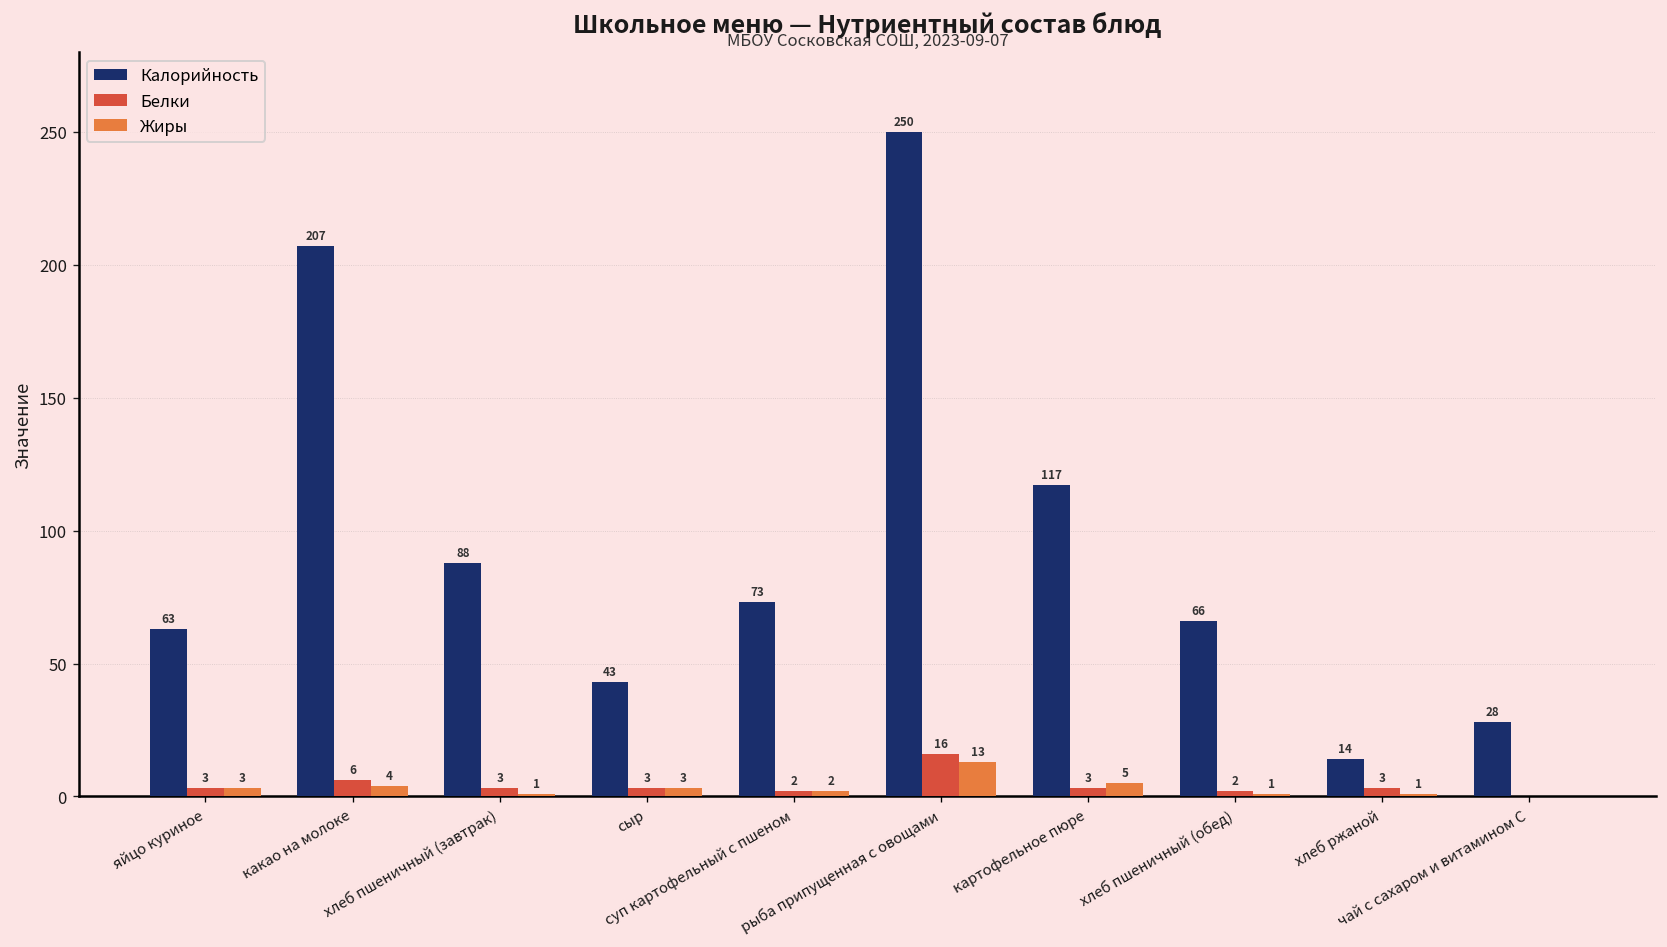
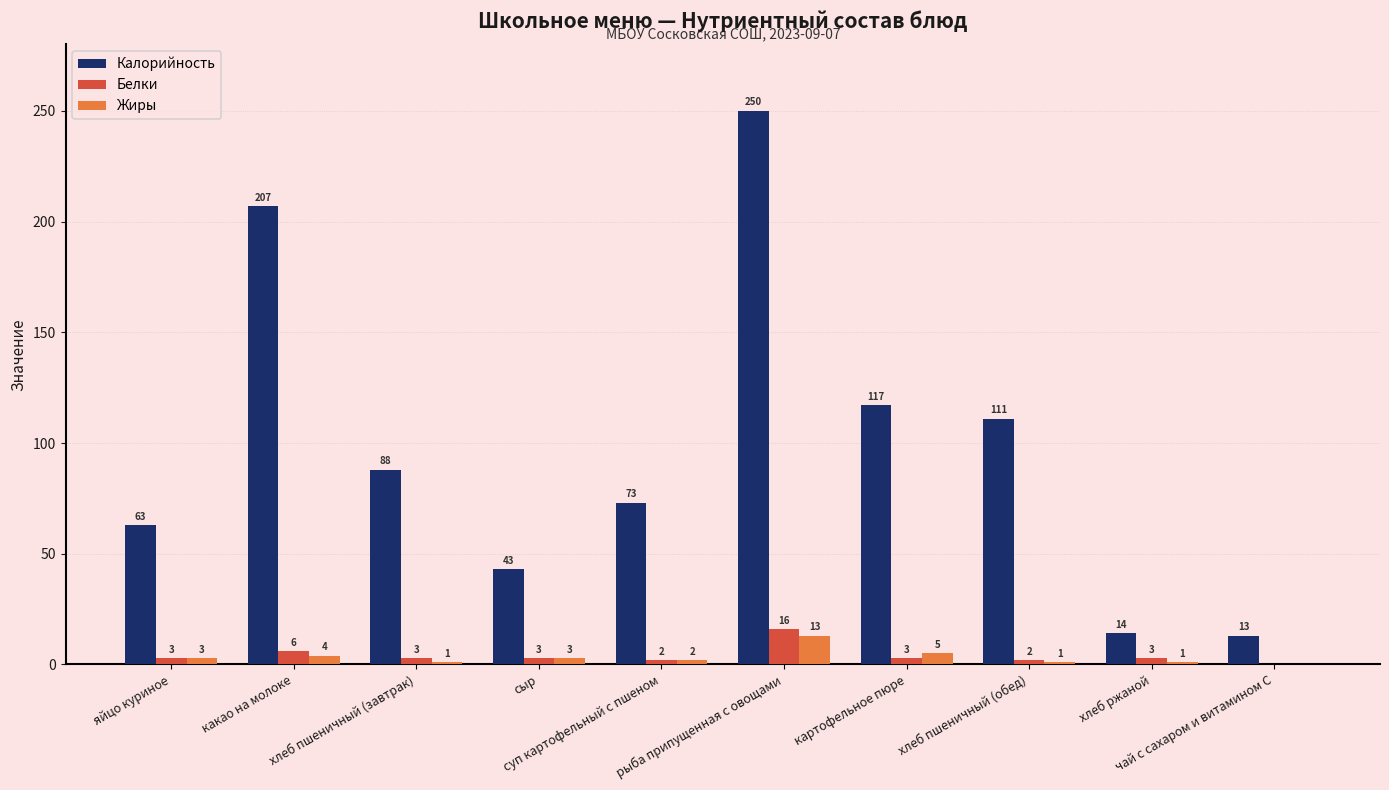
  {
    "Калорийность": {
      "яйцо куриное": 63,
      "какао на молоке": 207,
      "хлеб пшеничный (завтрак)": 88,
      "сыр": 43,
      "суп картофельный с пшеном": 73,
      "рыба припущенная с овощами": 250,
      "картофельное пюре": 117,
-     "хлеб пшеничный (обед)": 66,
+     "хлеб пшеничный (обед)": 111,
      "хлеб ржаной": 14,
-     "чай с сахаром и витамином С": 28
+     "чай с сахаром и витамином С": 13
    }
  }
